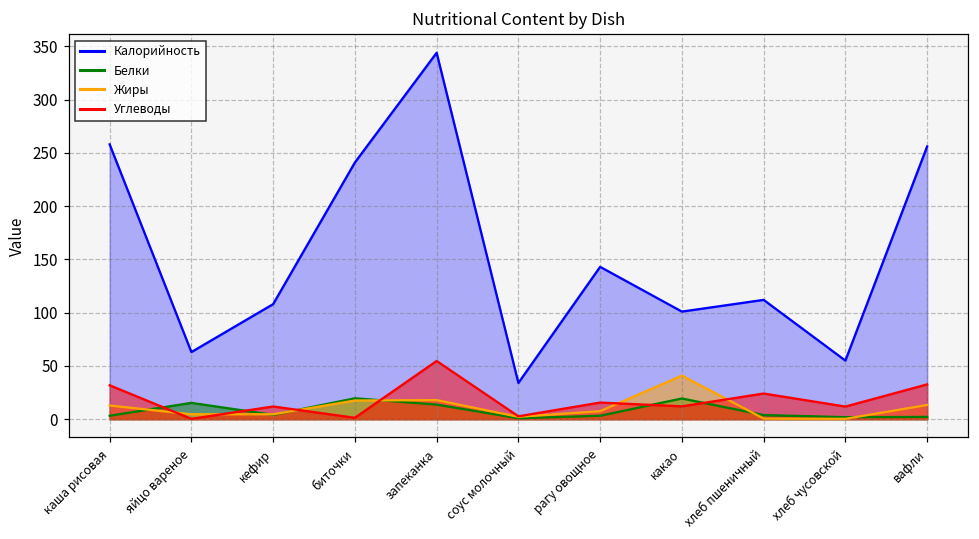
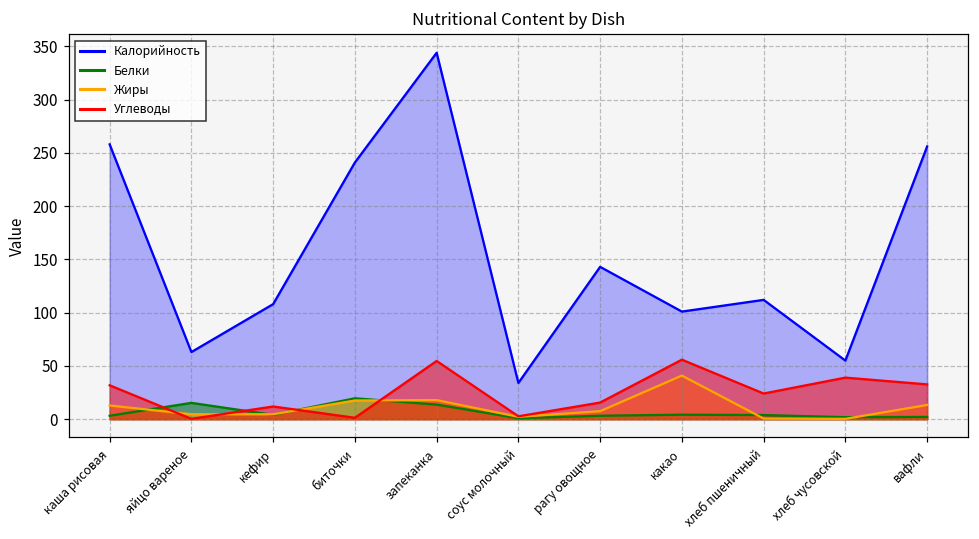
  {
    "Калорийность": {
      "каша рисовая": 260,
      "яйцо вареное": 60,
      "кефир": 110,
      "биточки": 240,
      "запеканка": 340,
      "соус молочный": 30,
      "рагу овощное": 140,
      "какао": 100,
      "хлеб пшеничный": 110,
      "хлеб чусовской": 60,
      "вафли": 260
    },
    "Белки": {
      "каша рисовая": 0,
      "яйцо вареное": 20,
      "запеканка": 10,
      "рагу овощное": 0,
-     "какао": 20,
+     "какао": 0,
      "хлеб пшеничный": 0,
      "вафли": 0
    },
    "Жиры": {
      "каша рисовая": 10,
      "яйцо вареное": 0,
      "запеканка": 20,
      "рагу овощное": 10,
      "какао": 40,
      "хлеб пшеничный": 0,
      "вафли": 10
    },
    "Углеводы": {
      "каша рисовая": 30,
      "яйцо вареное": 0,
      "кефир": 10,
      "биточки": 0,
      "запеканка": 50,
      "рагу овощное": 20,
-     "какао": 10,
+     "какао": 60,
      "хлеб пшеничный": 20,
-     "хлеб чусовской": 10,
+     "хлеб чусовской": 40,
      "вафли": 30
    }
  }
